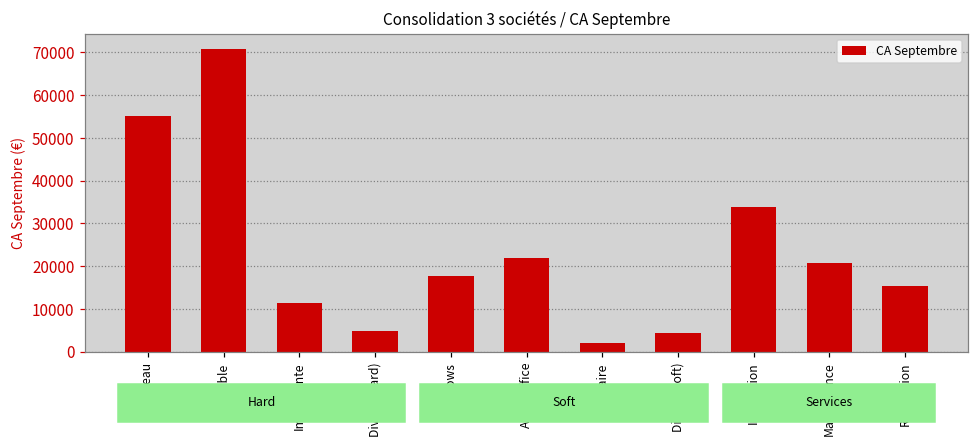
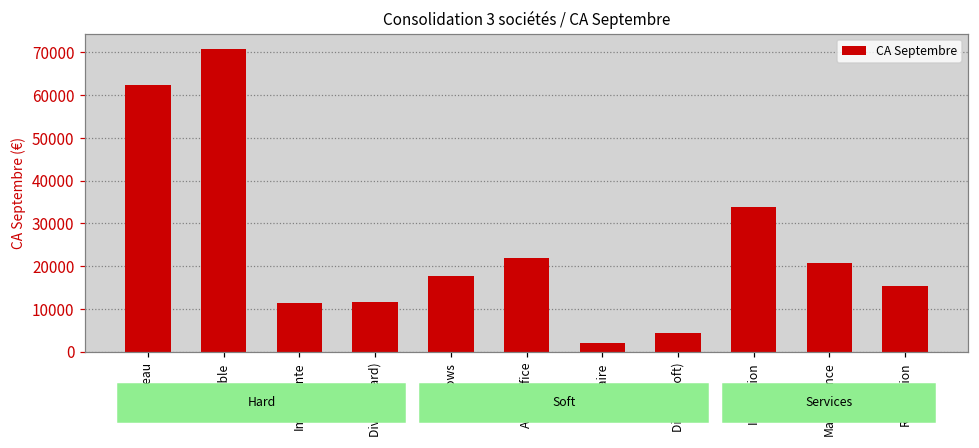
  {
-   "PC bureau": 55000,
+   "PC bureau": 62000,
    "Portable": 71000,
    "Imprimante": 12000,
-   "Divers (Hard)": 5000,
+   "Divers (Hard)": 12000,
    "Windows": 18000,
    "Appli Office": 22000,
    "Utilitaire": 2000,
    "Divers (Soft)": 4000,
    "Instalation": 34000,
    "Maintenance": 21000,
    "Réparation": 15000
  }
